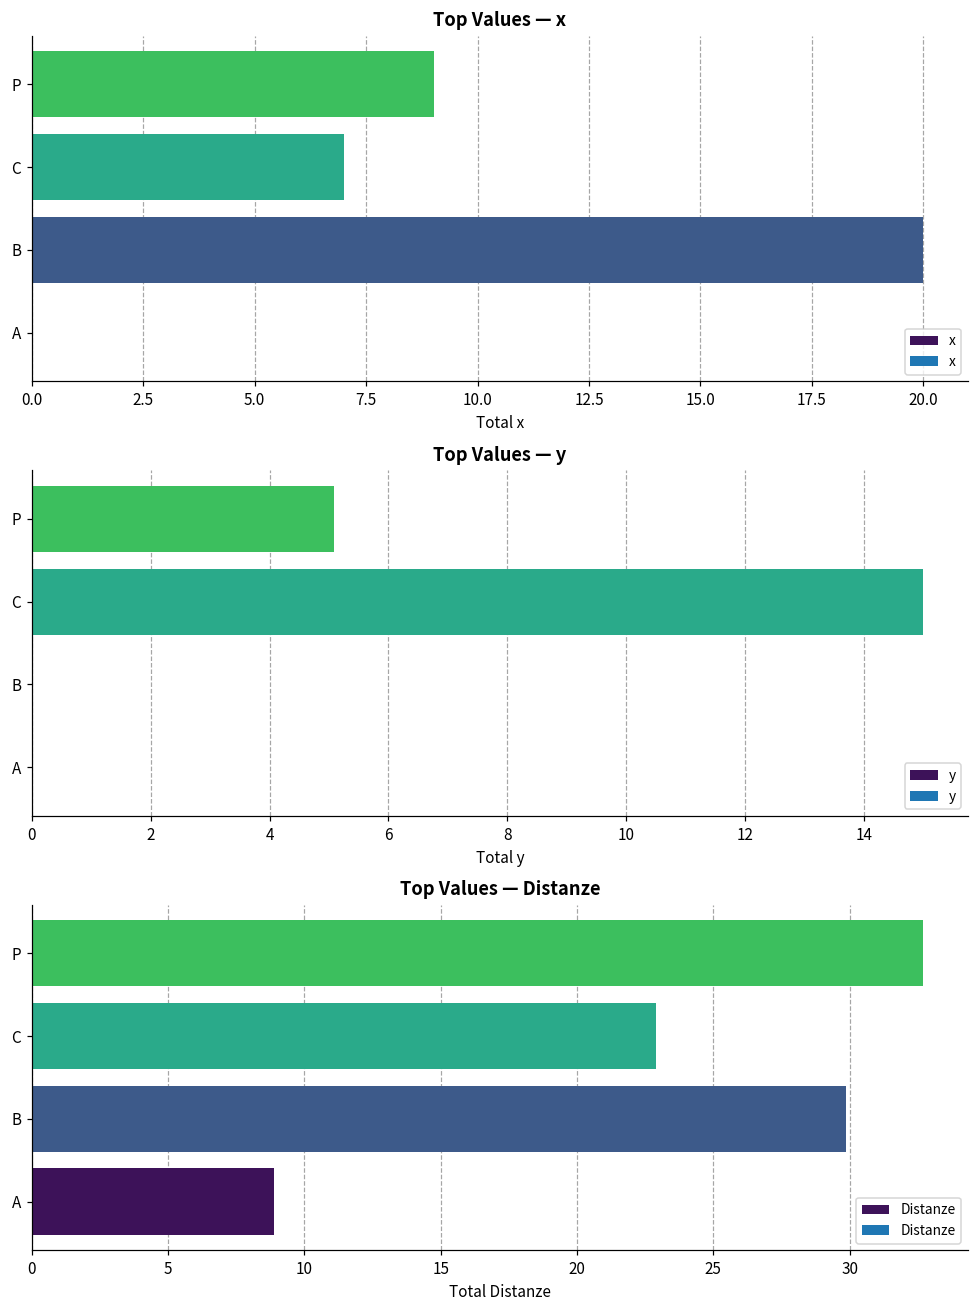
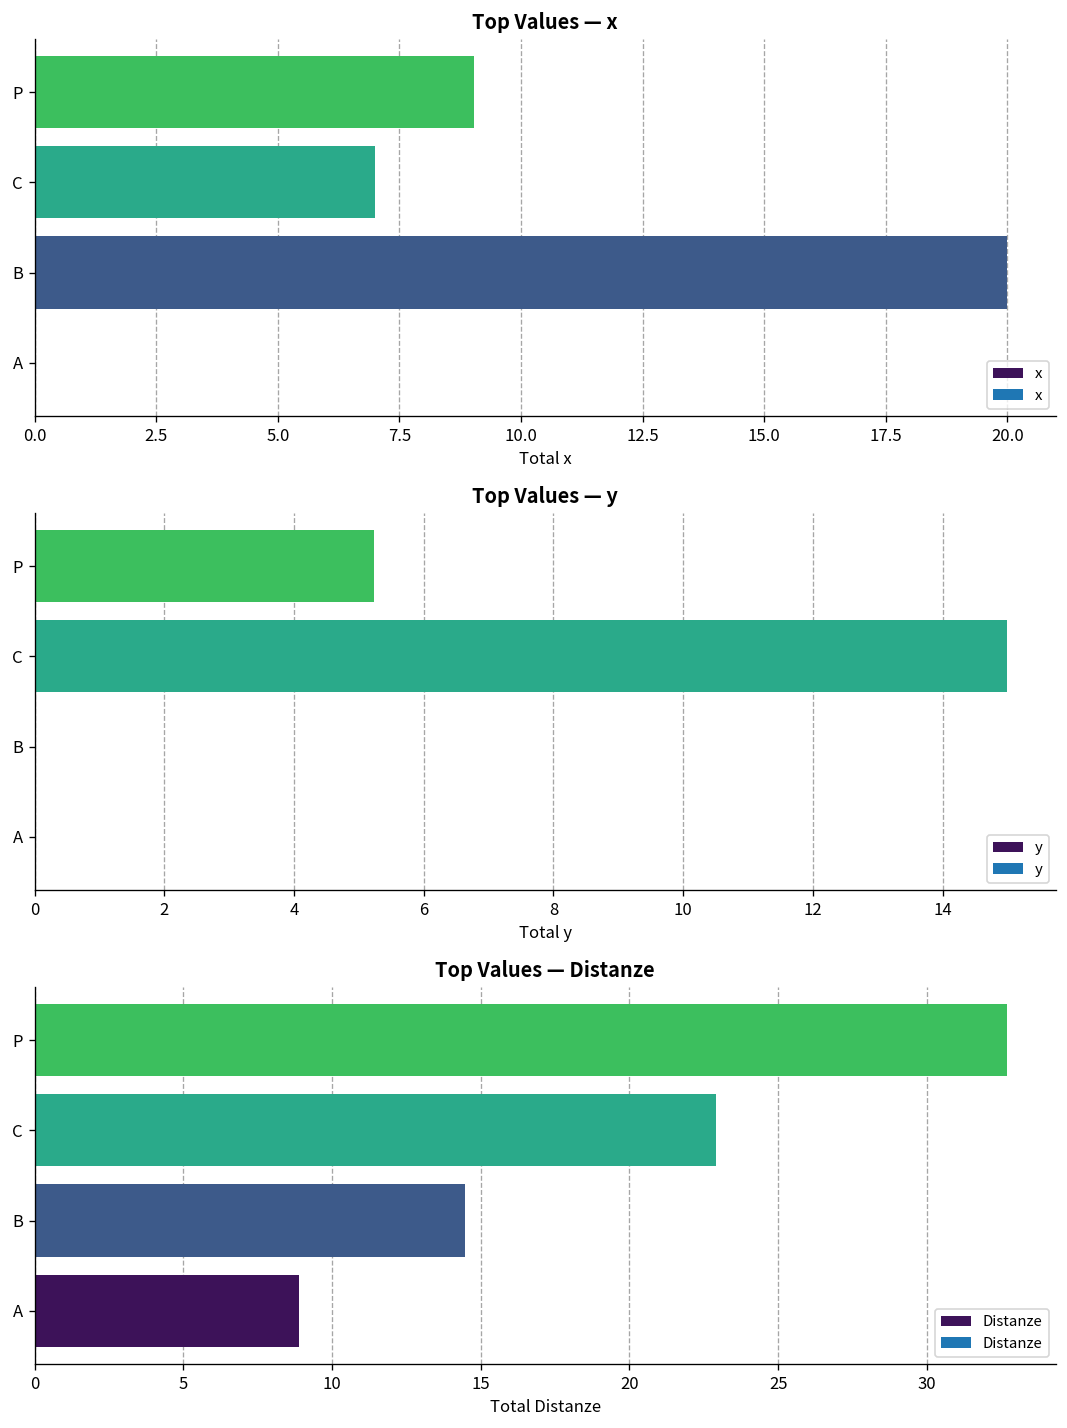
  {
    "Top Values — x": {
      "P": 9.0,
      "C": 7.0,
      "B": 20.0,
      "A": 0.0
    },
    "Top Values — y": {
-     "P": 5.1,
+     "P": 5.2,
      "C": 15.0,
      "B": 0.0,
      "A": 0.0
    },
    "Top Values — Distanze": {
      "P": 32.7,
      "C": 22.9,
-     "B": 29.9,
+     "B": 14.5,
      "A": 8.9
    }
  }
